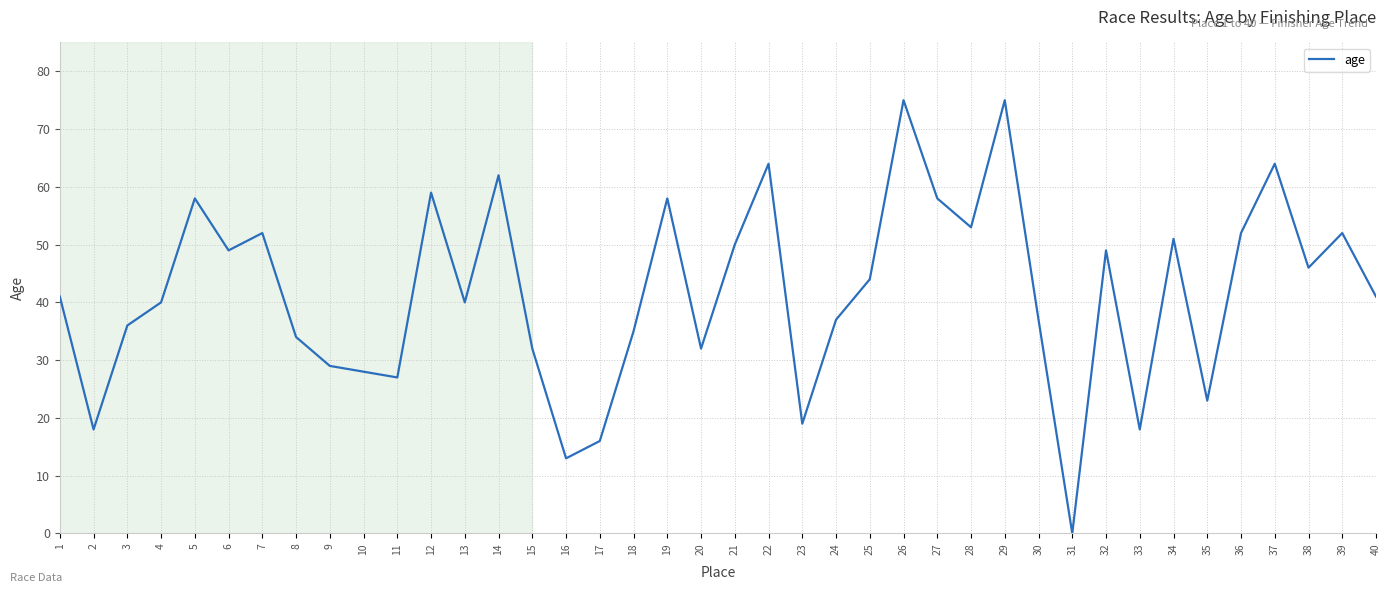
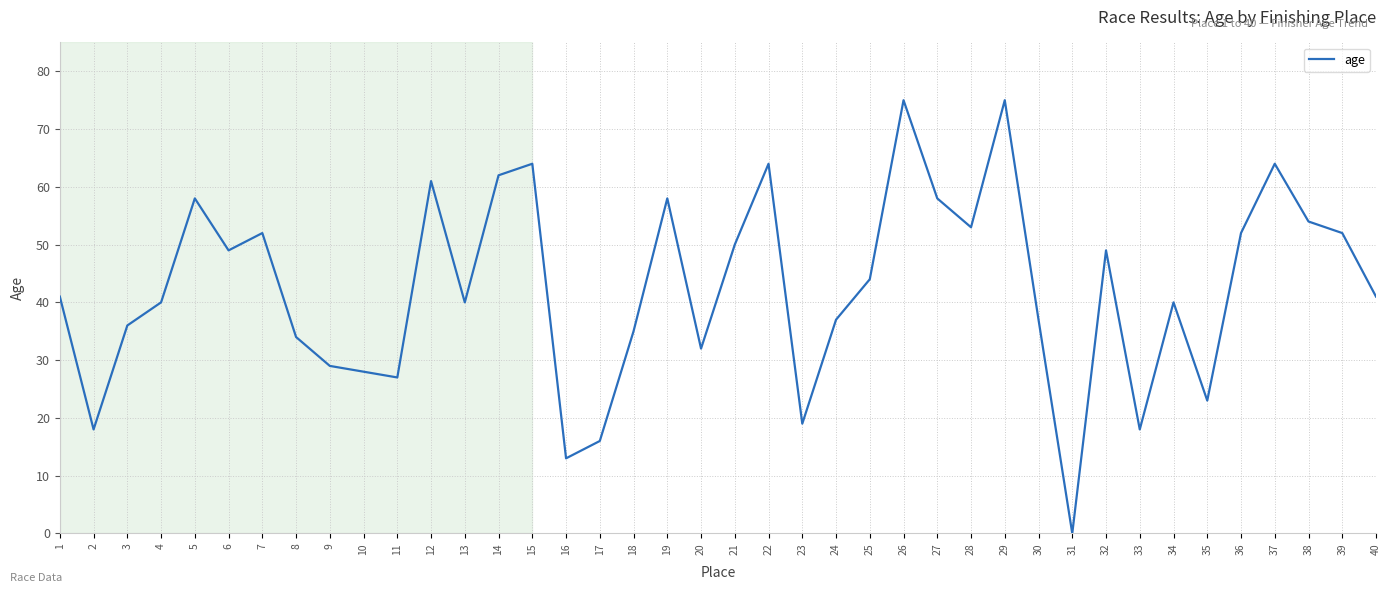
  {
    "1": 41,
    "2": 18,
    "3": 36,
    "4": 40,
    "5": 58,
    "6": 49,
    "7": 52,
    "8": 34,
    "9": 29,
    "10": 28,
    "11": 27,
-   "12": 59,
+   "12": 61,
    "13": 40,
    "14": 62,
-   "15": 32,
+   "15": 64,
    "16": 13,
    "17": 16,
    "18": 35,
    "19": 58,
    "20": 32,
    "21": 50,
    "22": 64,
    "23": 19,
    "24": 37,
    "25": 44,
    "26": 75,
    "27": 58,
    "28": 53,
    "29": 75,
    "30": 37,
    "31": 0,
    "32": 49,
    "33": 18,
-   "34": 51,
+   "34": 40,
    "35": 23,
    "36": 52,
    "37": 64,
-   "38": 46,
+   "38": 54,
    "39": 52,
    "40": 41
  }
